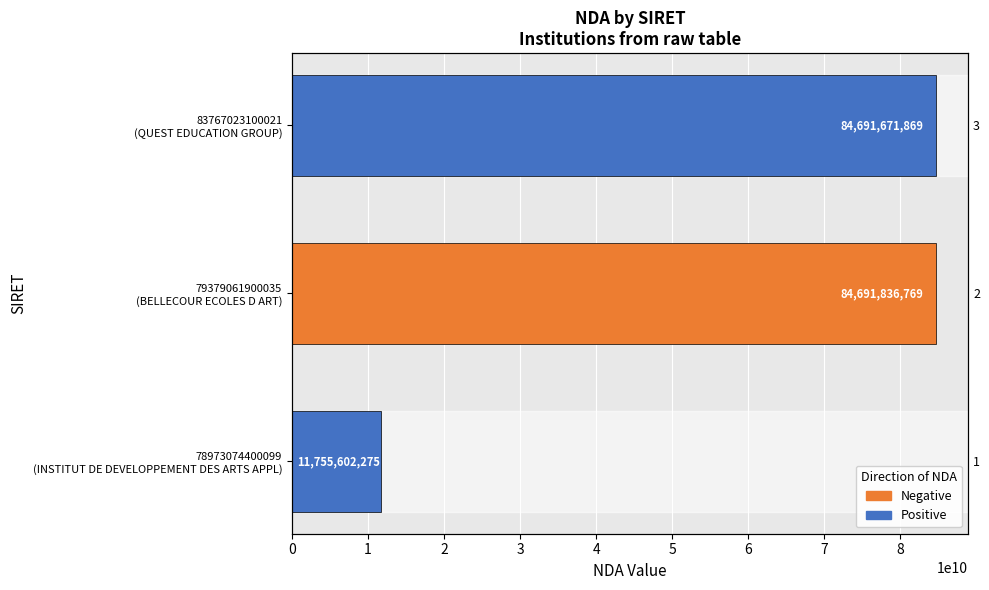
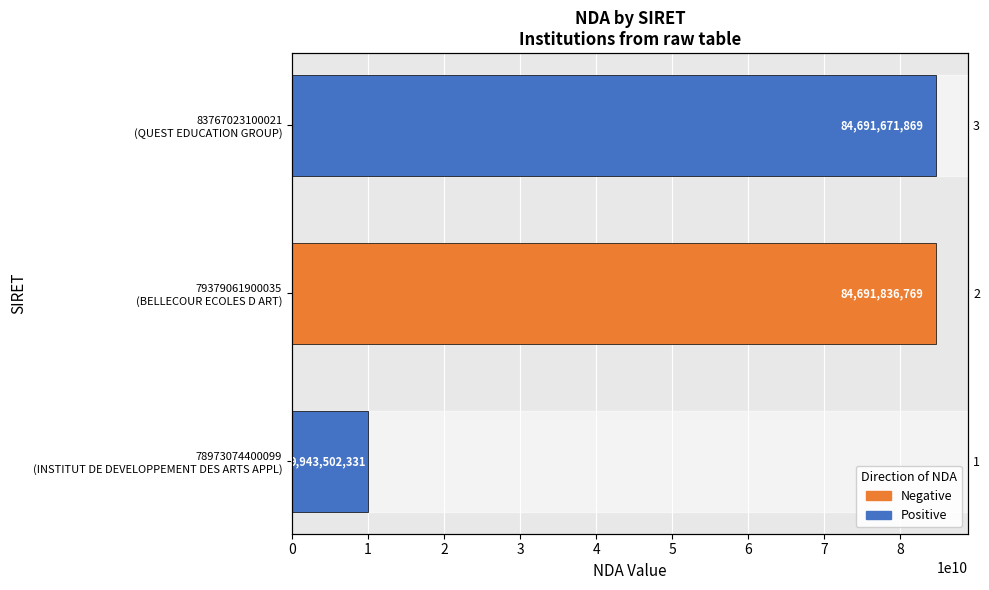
  {
    "83767023100021 (QUEST EDUCATION GROUP)": "84,691,671,869",
    "79379061900035 (BELLECOUR ECOLES D ART)": "84,691,836,769",
-   "78973074400099 (INSTITUT DE DEVELOPPEMENT DES ARTS APPL)": "11,755,602,275"
+   "78973074400099 (INSTITUT DE DEVELOPPEMENT DES ARTS APPL)": "9,943,502,331"
  }
